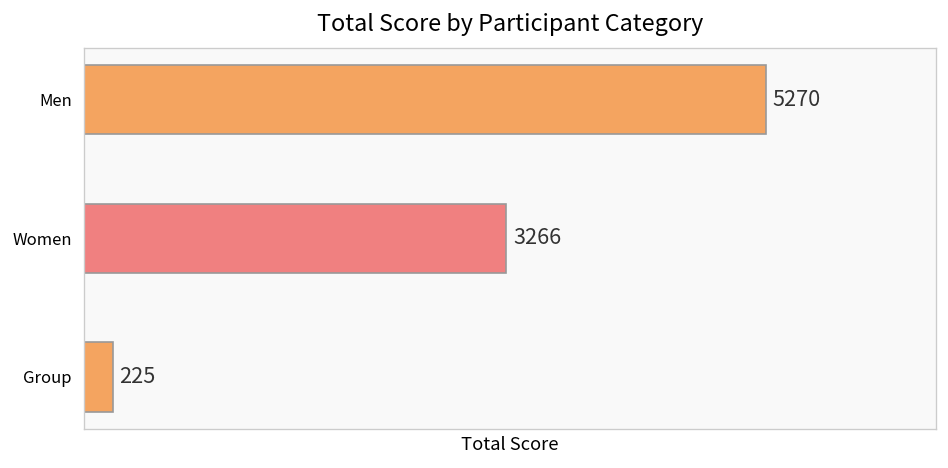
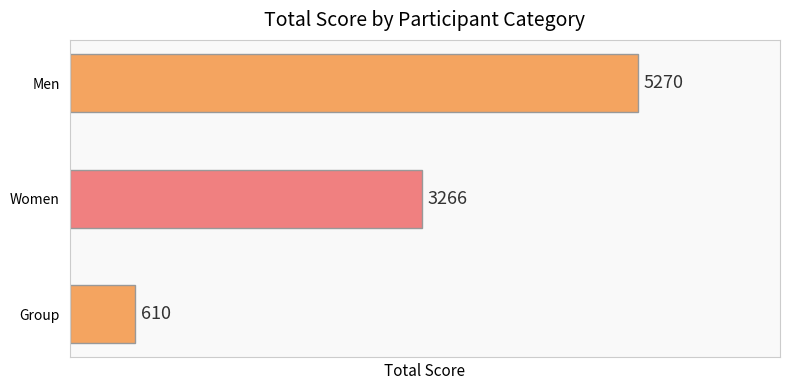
  {
    "Men": 5270,
    "Women": 3266,
-   "Group": 225
+   "Group": 610
  }
